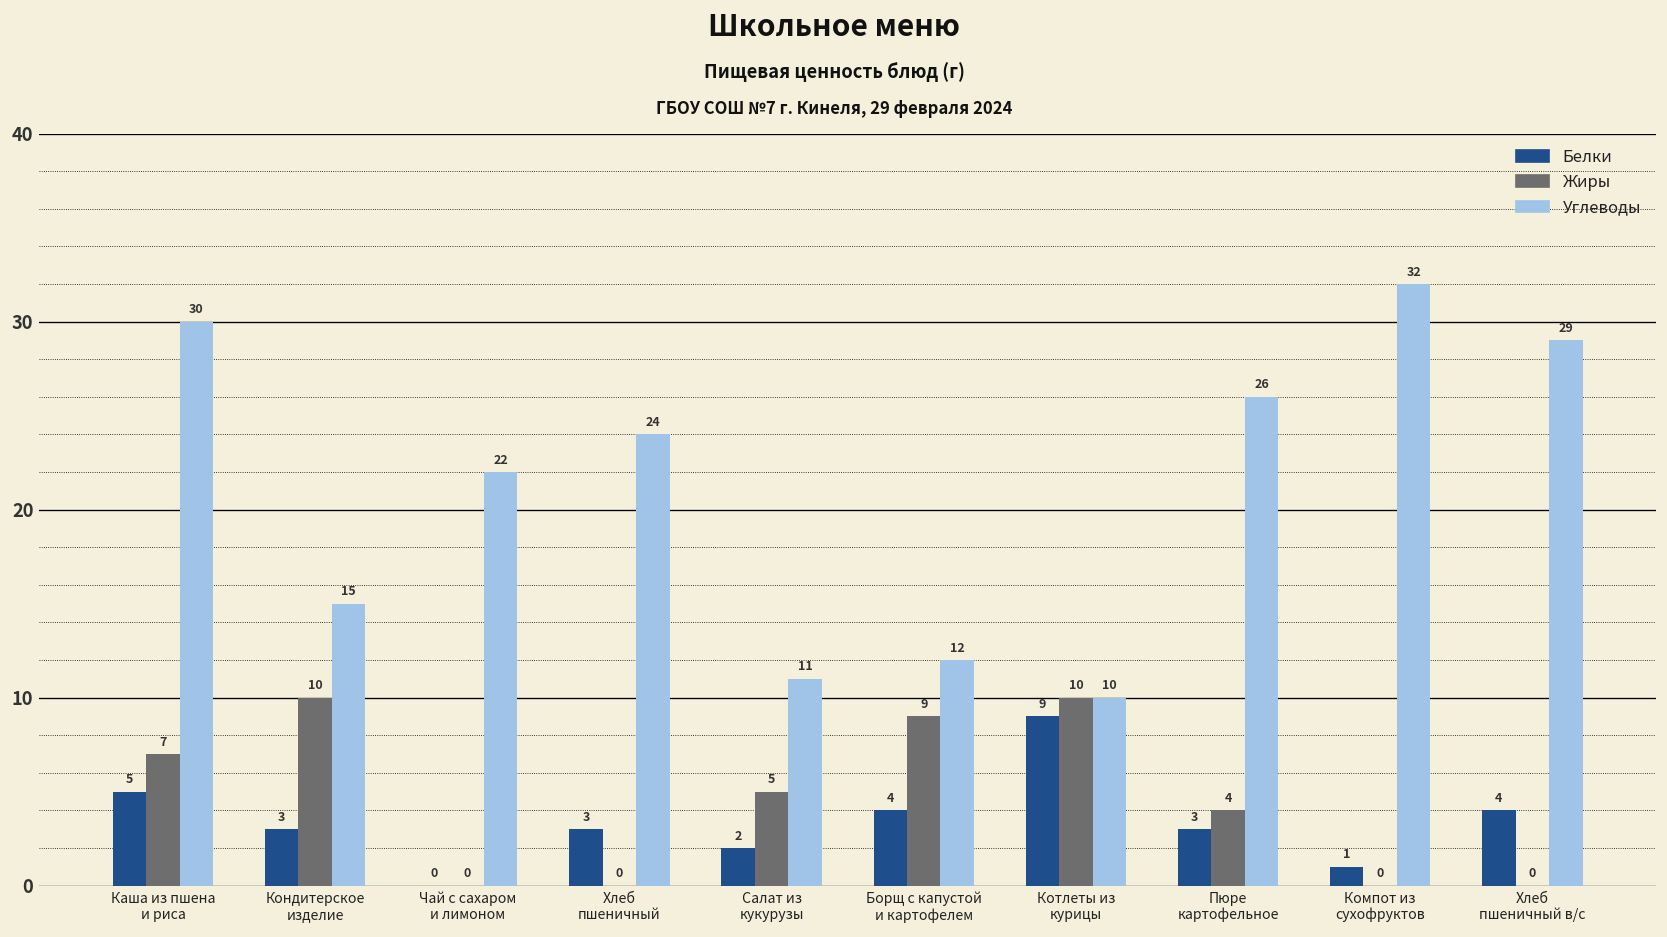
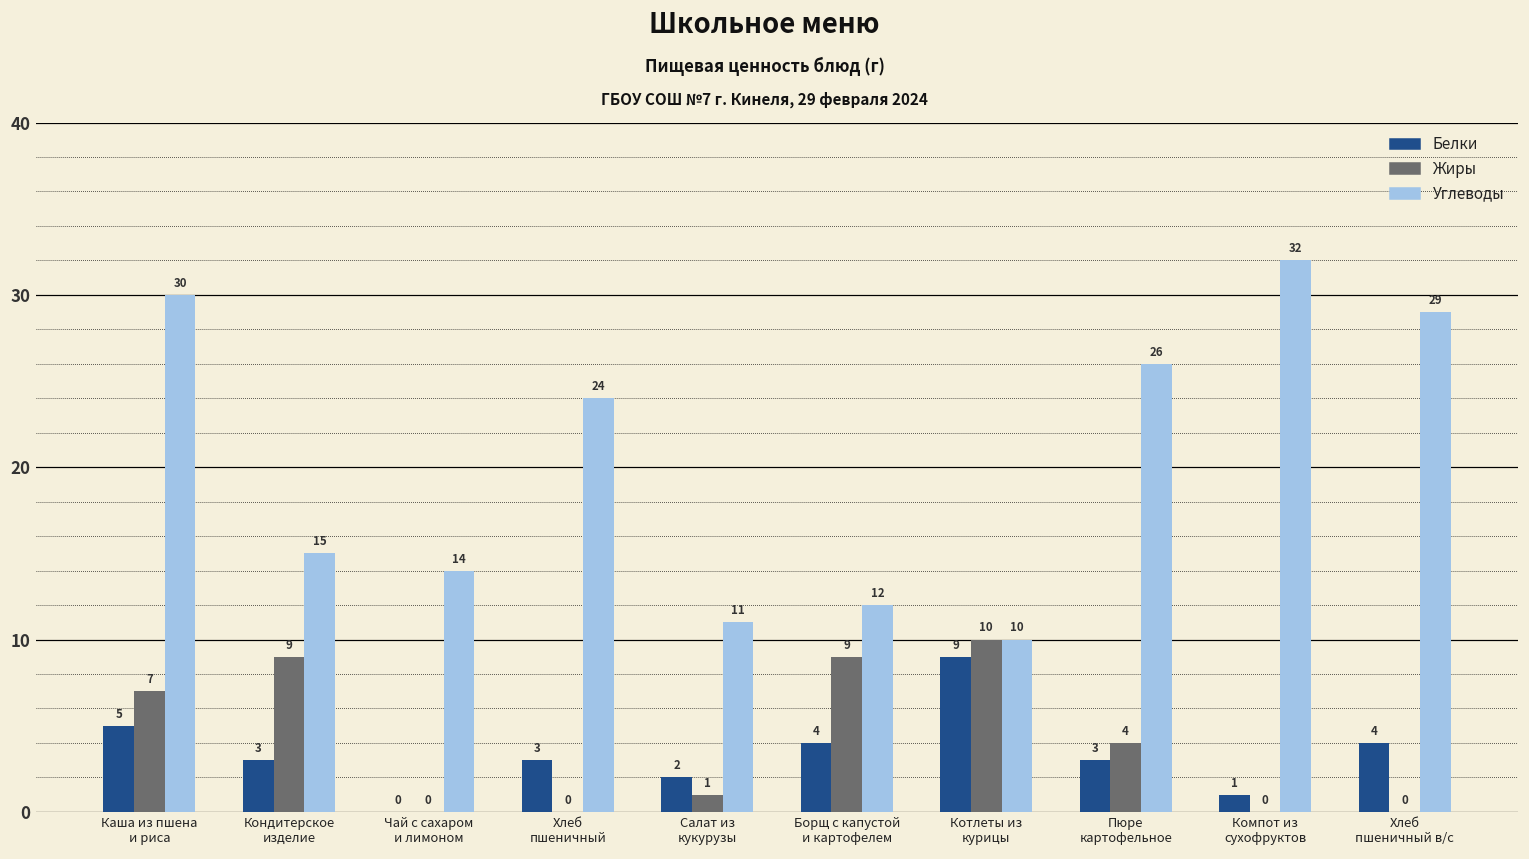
  {
    "Белки": {
      "Каша из пшена и риса": 5,
      "Кондитерское изделие": 3,
      "Чай с сахаром и лимоном": 0,
      "Хлеб пшеничный": 3,
      "Салат из кукурузы": 2,
      "Борщ с капустой и картофелем": 4,
      "Котлеты из курицы": 9,
      "Пюре картофельное": 3,
      "Компот из сухофруктов": 1,
      "Хлеб пшеничный в/с": 4
    },
    "Жиры": {
      "Каша из пшена и риса": 7,
-     "Кондитерское изделие": 10,
+     "Кондитерское изделие": 9,
      "Чай с сахаром и лимоном": 0,
      "Хлеб пшеничный": 0,
-     "Салат из кукурузы": 5,
+     "Салат из кукурузы": 1,
      "Борщ с капустой и картофелем": 9,
      "Котлеты из курицы": 10,
      "Пюре картофельное": 4,
      "Компот из сухофруктов": 0,
      "Хлеб пшеничный в/с": 0
    },
    "Углеводы": {
      "Каша из пшена и риса": 30,
      "Кондитерское изделие": 15,
-     "Чай с сахаром и лимоном": 22,
+     "Чай с сахаром и лимоном": 14,
      "Хлеб пшеничный": 24,
      "Салат из кукурузы": 11,
      "Борщ с капустой и картофелем": 12,
      "Котлеты из курицы": 10,
      "Пюре картофельное": 26,
      "Компот из сухофруктов": 32,
      "Хлеб пшеничный в/с": 29
    }
  }
